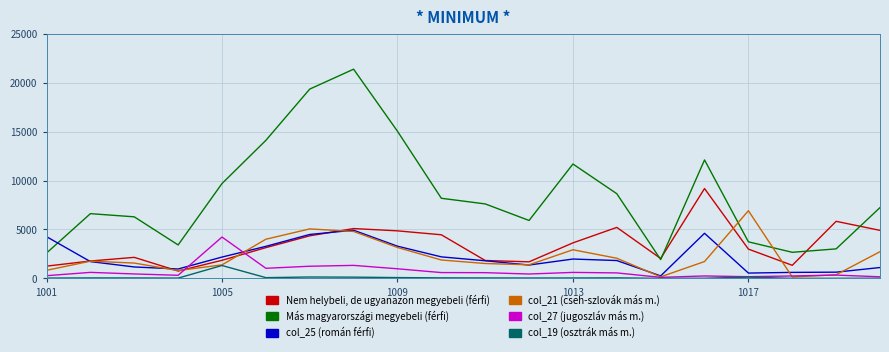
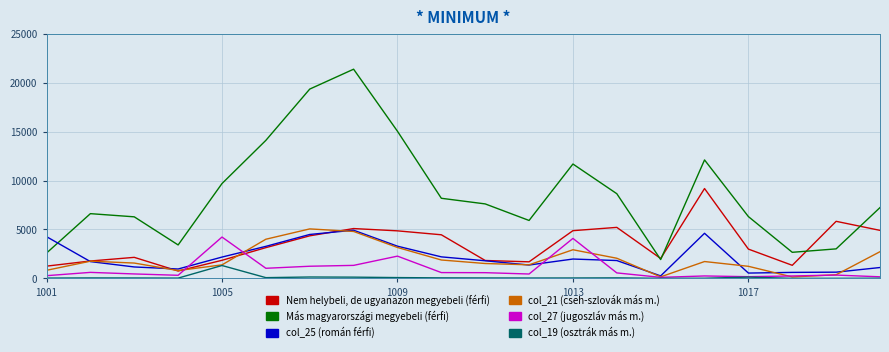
  {
    "Nem helybeli, de ugyanazon megyebeli (férfi)": {
      "1001": 1000,
      "1005": 2000,
      "1009": 5000,
-     "1013": 4000,
+     "1013": 5000,
      "1017": 3000
    },
    "Más magyarországi megyebeli (férfi)": {
      "1001": 3000,
      "1005": 10000,
      "1009": 15000,
      "1013": 12000,
-     "1017": 4000
+     "1017": 6000
    },
    "col_25 (román férfi)": {
      "1001": 4000,
      "1005": 2000,
      "1013": 2000,
      "1017": 1000
    },
    "col_21 (cseh-szlovák más m.)": {
      "1001": 1000,
      "1013": 3000,
-     "1017": 7000
+     "1017": 1000
    },
    "col_27 (jugoszláv más m.)": {
      "1005": 4000,
-     "1009": 1000,
-     "1013": 1000
+     "1009": 2000,
+     "1013": 4000
    },
    "col_19 (osztrák más m.)": {
      "1009": 0,
      "1013": 0
    }
  }
